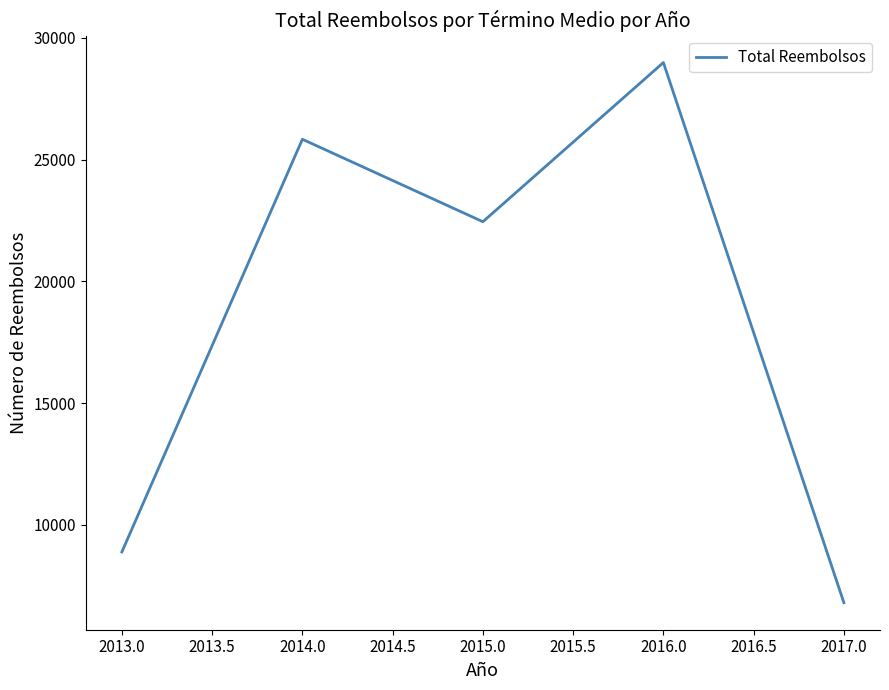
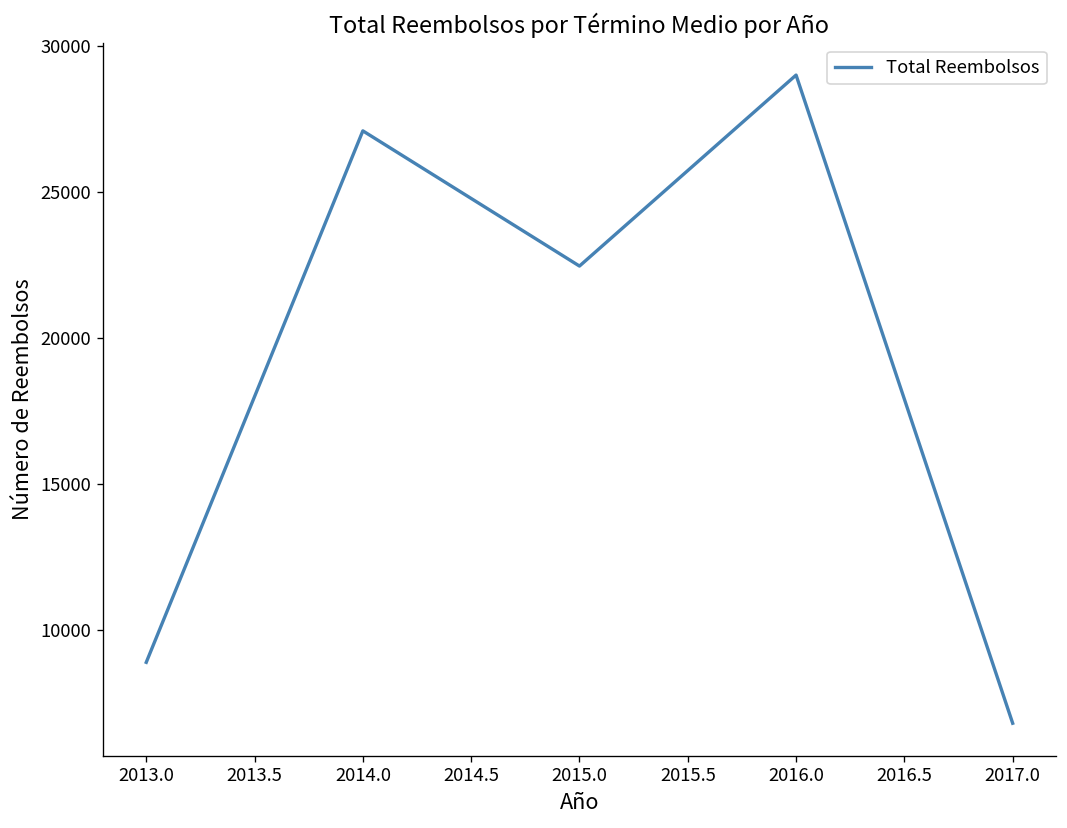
  {
    "2013.0": 8900,
-   "2014.0": 25800,
+   "2014.0": 27100,
    "2015.0": 22500,
    "2016.0": 29000,
    "2017.0": 6800
  }
